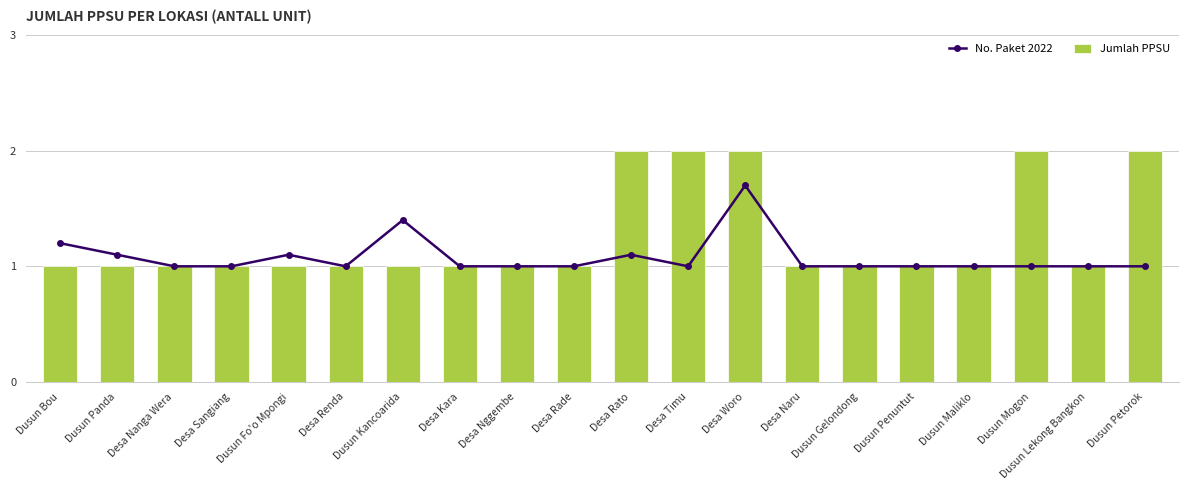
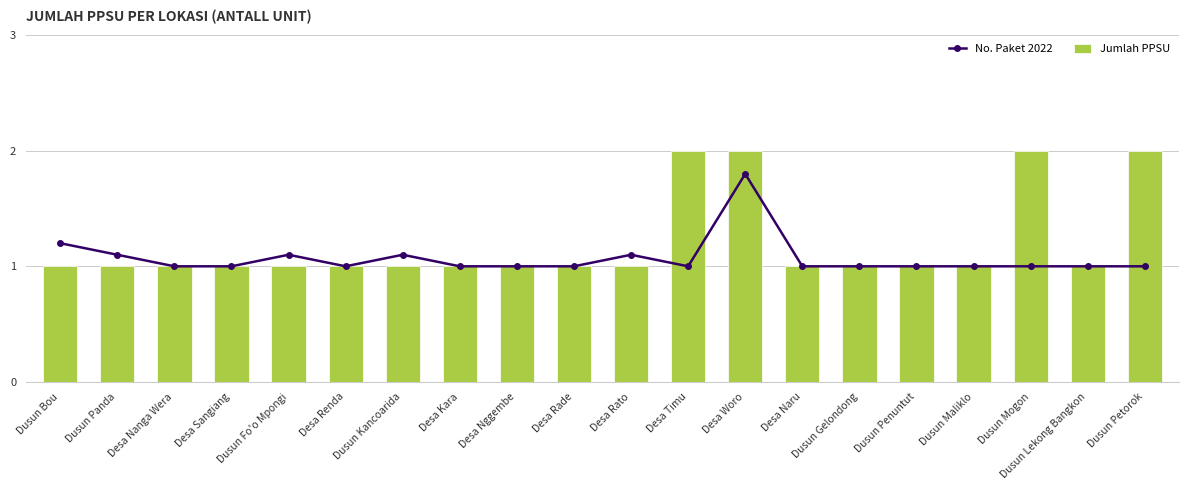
  {
    "No. Paket 2022": {
      "Dusun Bou": 1.2,
      "Dusun Panda": 1.1,
      "Desa Nanga Wera": 1.0,
      "Desa Sangiang": 1.0,
      "Dusun Fo'o Mpongi": 1.1,
      "Desa Renda": 1.0,
-     "Dusun Kancoarida": 1.4,
+     "Dusun Kancoarida": 1.1,
      "Desa Kara": 1.0,
      "Desa Nggembe": 1.0,
      "Desa Rade": 1.0,
      "Desa Rato": 1.1,
      "Desa Timu": 1.0,
-     "Desa Woro": 1.7,
+     "Desa Woro": 1.8,
      "Desa Naru": 1.0,
      "Dusun Gelondong": 1.0,
      "Dusun Penuntut": 1.0,
      "Dusun Maliklo": 1.0,
      "Dusun Mogon": 1.0,
      "Dusun Lekong Bangkon": 1.0,
      "Dusun Petorok": 1.0
    },
    "Jumlah PPSU": {
      "Dusun Bou": 1,
      "Dusun Panda": 1,
      "Desa Nanga Wera": 1,
      "Desa Sangiang": 1,
      "Dusun Fo'o Mpongi": 1,
      "Desa Renda": 1,
      "Dusun Kancoarida": 1,
      "Desa Kara": 1,
      "Desa Nggembe": 1,
      "Desa Rade": 1,
-     "Desa Rato": 2,
+     "Desa Rato": 1,
      "Desa Timu": 2,
      "Desa Woro": 2,
      "Desa Naru": 1,
      "Dusun Gelondong": 1,
      "Dusun Penuntut": 1,
      "Dusun Maliklo": 1,
      "Dusun Mogon": 2,
      "Dusun Lekong Bangkon": 1,
      "Dusun Petorok": 2
    }
  }
